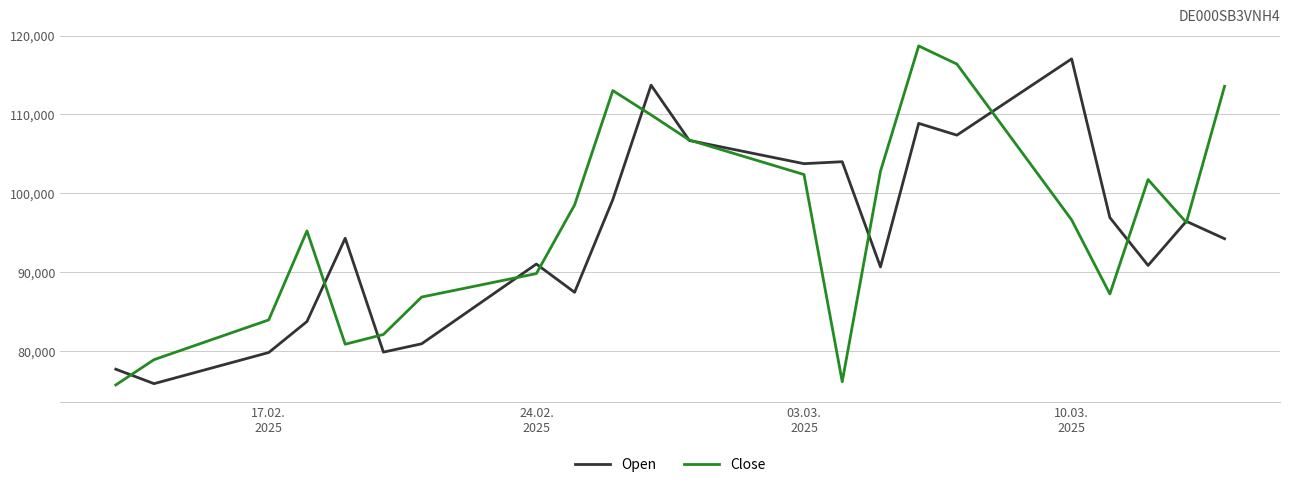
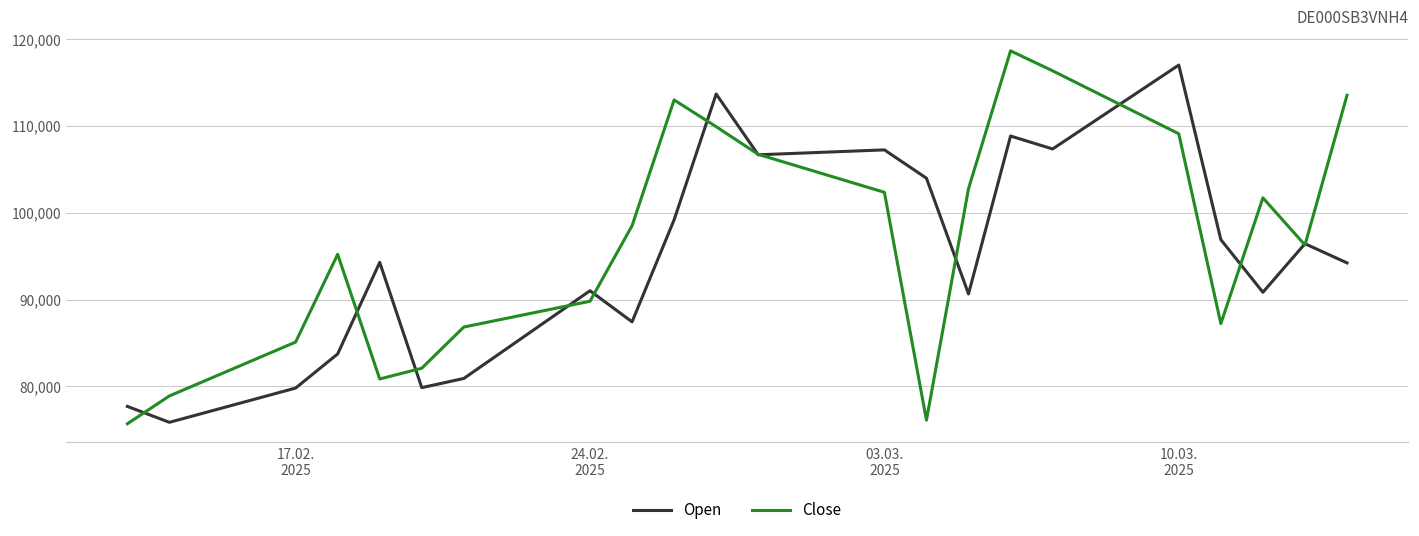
  {
    "Open": {
      "17.02. 2025": "80,000",
      "24.02. 2025": "91,000",
-     "03.03. 2025": "104,000",
+     "03.03. 2025": "107,000",
      "10.03. 2025": "117,000"
    },
    "Close": {
-     "17.02. 2025": "84,000",
+     "17.02. 2025": "85,000",
      "24.02. 2025": "90,000",
      "03.03. 2025": "102,000",
-     "10.03. 2025": "97,000"
+     "10.03. 2025": "109,000"
    }
  }
